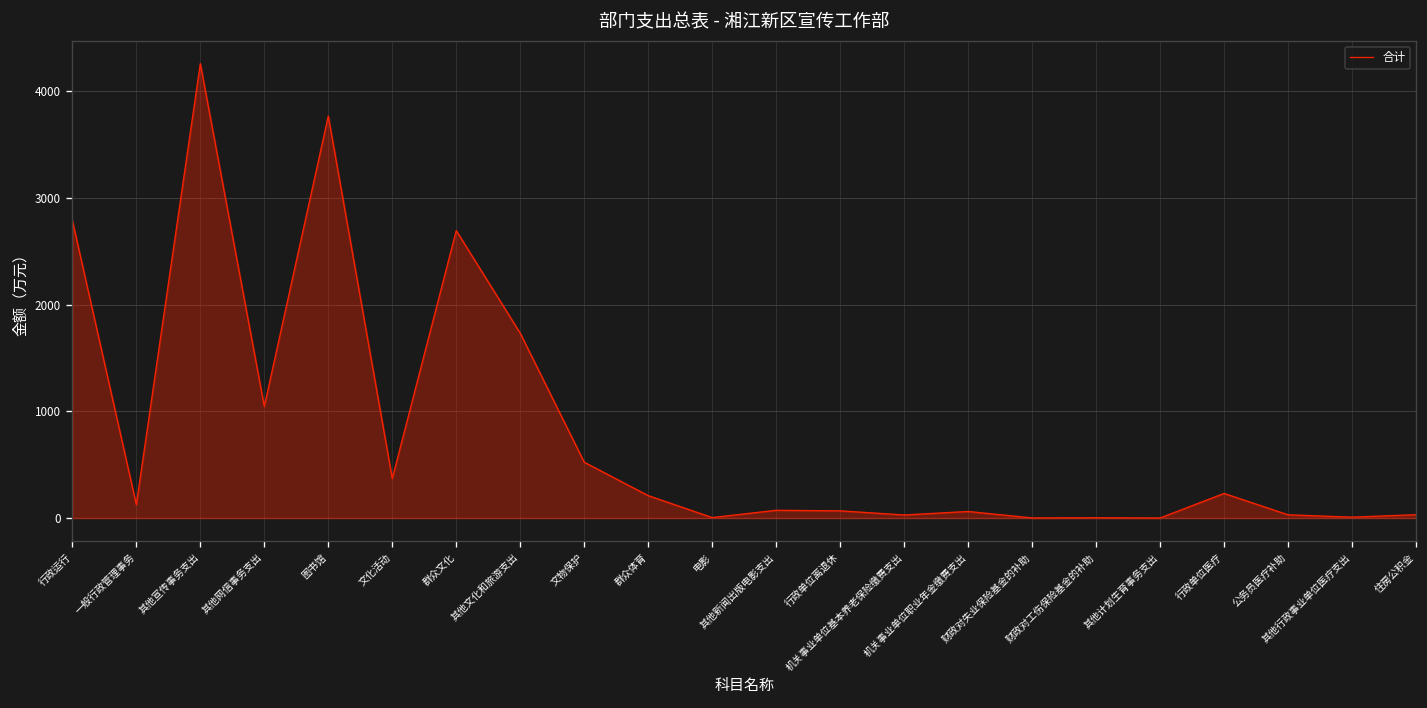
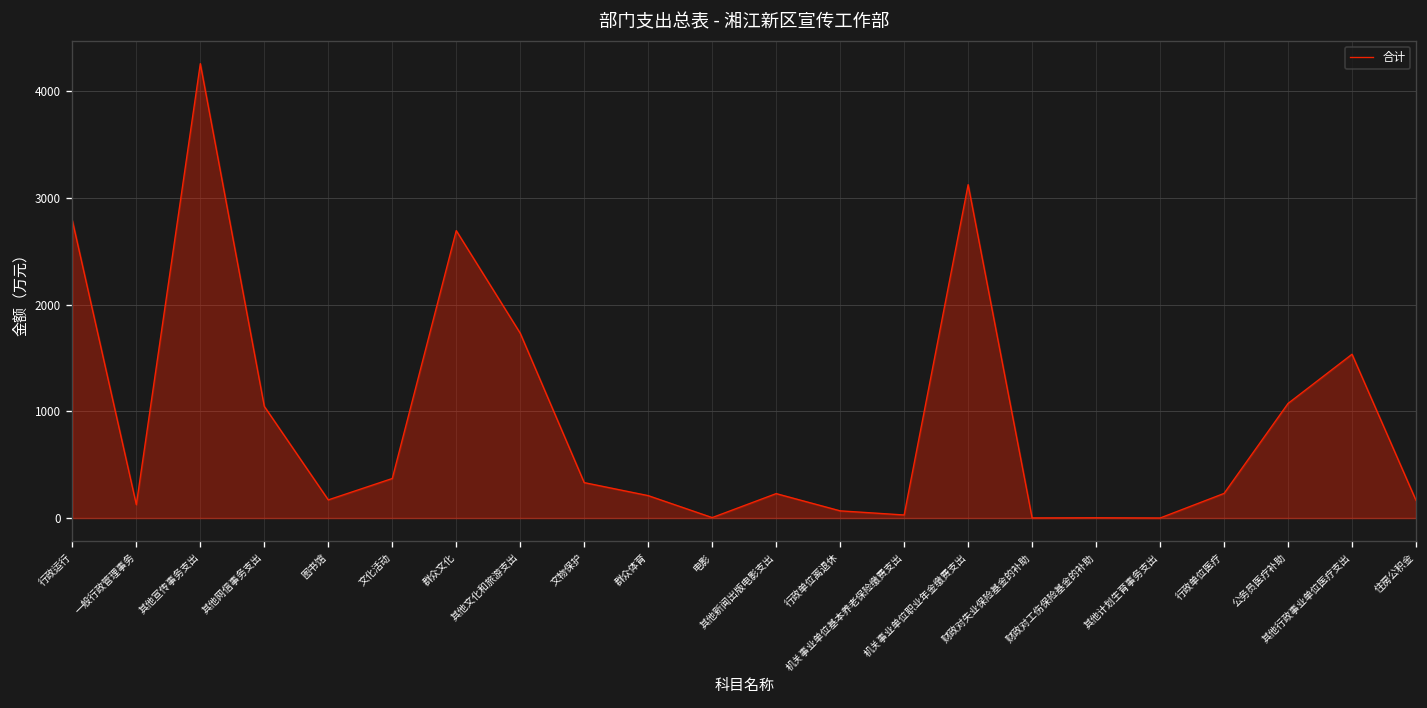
  {
    "行政运行": 2800,
    "一般行政管理事务": 100,
    "其他宣传事务支出": 4300,
    "其他网信事务支出": 1000,
-   "图书馆": 3800,
+   "图书馆": 200,
    "文化活动": 400,
    "群众文化": 2700,
    "其他文化和旅游支出": 1700,
-   "文物保护": 500,
+   "文物保护": 300,
    "群众体育": 200,
    "电影": 0,
-   "其他新闻出版电影支出": 100,
+   "其他新闻出版电影支出": 200,
    "行政单位离退休": 100,
    "机关事业单位基本养老保险缴费支出": 0,
-   "机关事业单位职业年金缴费支出": 100,
+   "机关事业单位职业年金缴费支出": 3100,
    "财政对失业保险基金的补助": 0,
    "财政对工伤保险基金的补助": 0,
    "其他计划生育事务支出": 0,
    "行政单位医疗": 200,
-   "公务员医疗补助": 0,
-   "其他行政事业单位医疗支出": 0,
-   "住房公积金": 0
+   "公务员医疗补助": 1100,
+   "其他行政事业单位医疗支出": 1500,
+   "住房公积金": 200
  }
